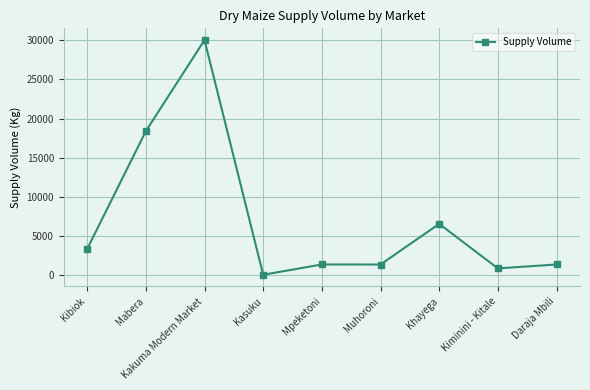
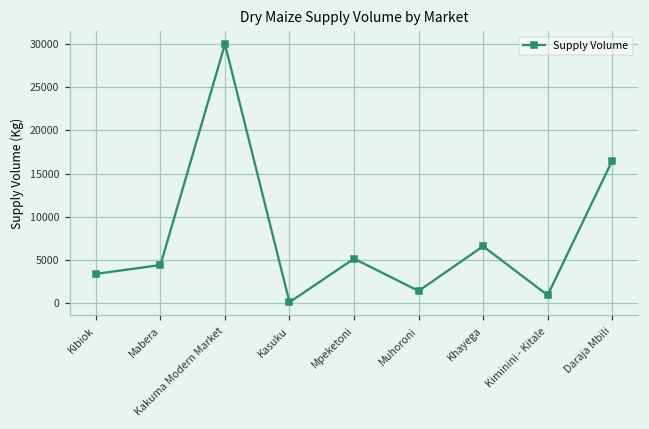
  {
    "Kibiok": 3000,
-   "Mabera": 18000,
+   "Mabera": 4000,
    "Kakuma Modern Market": 30000,
    "Kasuku": 0,
-   "Mpeketoni": 1000,
+   "Mpeketoni": 5000,
    "Muhoroni": 1000,
    "Khayega": 7000,
    "Kiminini - Kitale": 1000,
-   "Daraja Mbili": 1000
+   "Daraja Mbili": 16000
  }
